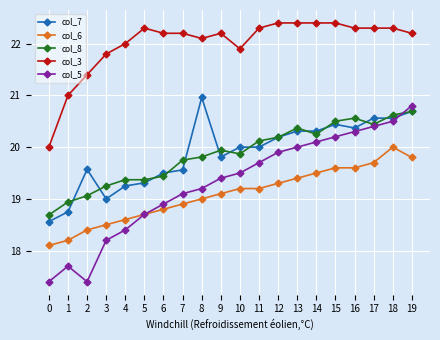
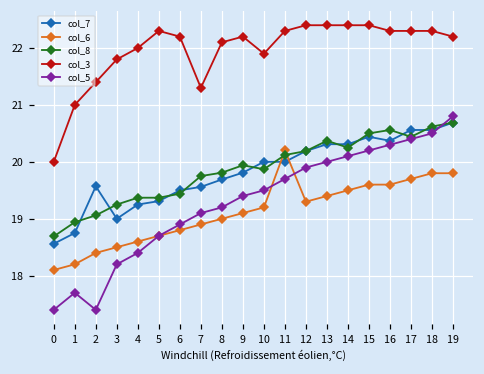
  {
    "col_7": {
      "0": 18.6,
      "1": 18.8,
      "2": 19.6,
      "3": 19.0,
      "4": 19.3,
      "5": 19.3,
      "6": 19.5,
      "7": 19.6,
-     "8": 21.0,
+     "8": 19.7,
      "9": 19.8,
      "10": 20.0,
      "11": 20.0,
      "13": 20.3,
      "14": 20.3,
      "15": 20.4,
      "16": 20.4,
      "17": 20.6,
      "18": 20.6
    },
    "col_6": {
      "0": 18.1,
      "1": 18.2,
      "2": 18.4,
      "3": 18.5,
      "4": 18.6,
      "6": 18.8,
      "7": 18.9,
      "8": 19.0,
      "9": 19.1,
      "10": 19.2,
-     "11": 19.2,
+     "11": 20.2,
      "12": 19.3,
      "13": 19.4,
      "14": 19.5,
      "15": 19.6,
      "16": 19.6,
      "17": 19.7,
-     "18": 20.0,
+     "18": 19.8,
      "19": 19.8
    },
    "col_8": {
      "0": 18.7,
      "1": 18.9,
      "2": 19.1,
      "3": 19.3,
      "4": 19.4,
      "5": 19.4,
      "6": 19.4,
      "7": 19.8,
      "8": 19.8,
      "9": 19.9,
      "10": 19.9,
      "11": 20.1,
      "13": 20.4,
      "14": 20.3,
      "15": 20.5,
      "16": 20.6,
      "18": 20.6
    },
    "col_3": {
      "0": 20.0,
      "1": 21.0,
      "2": 21.4,
      "3": 21.8,
      "4": 22.0,
      "5": 22.3,
      "6": 22.2,
-     "7": 22.2,
+     "7": 21.3,
      "8": 22.1,
      "9": 22.2,
      "10": 21.9,
      "11": 22.3,
      "12": 22.4,
      "13": 22.4,
      "14": 22.4,
      "15": 22.4,
      "16": 22.3,
      "17": 22.3,
      "18": 22.3,
      "19": 22.2
    },
    "col_5": {
      "0": 17.4,
      "1": 17.7,
      "2": 17.4,
      "3": 18.2,
      "4": 18.4,
      "6": 18.9,
      "7": 19.1,
      "8": 19.2,
      "9": 19.4,
      "10": 19.5,
      "11": 19.7,
      "12": 19.9,
      "13": 20.0,
      "14": 20.1,
      "15": 20.2,
      "16": 20.3,
      "18": 20.5,
      "19": 20.8
    }
  }
